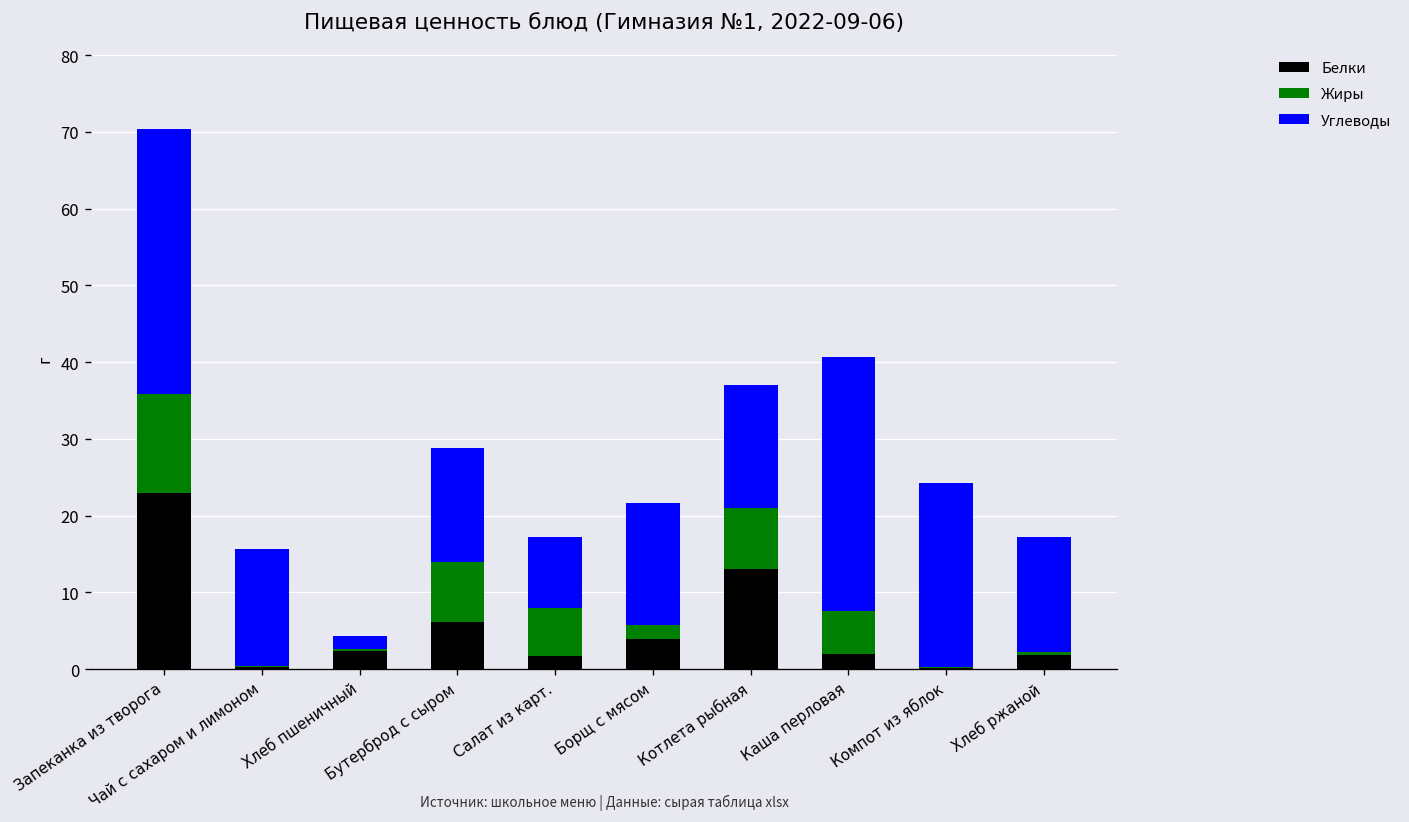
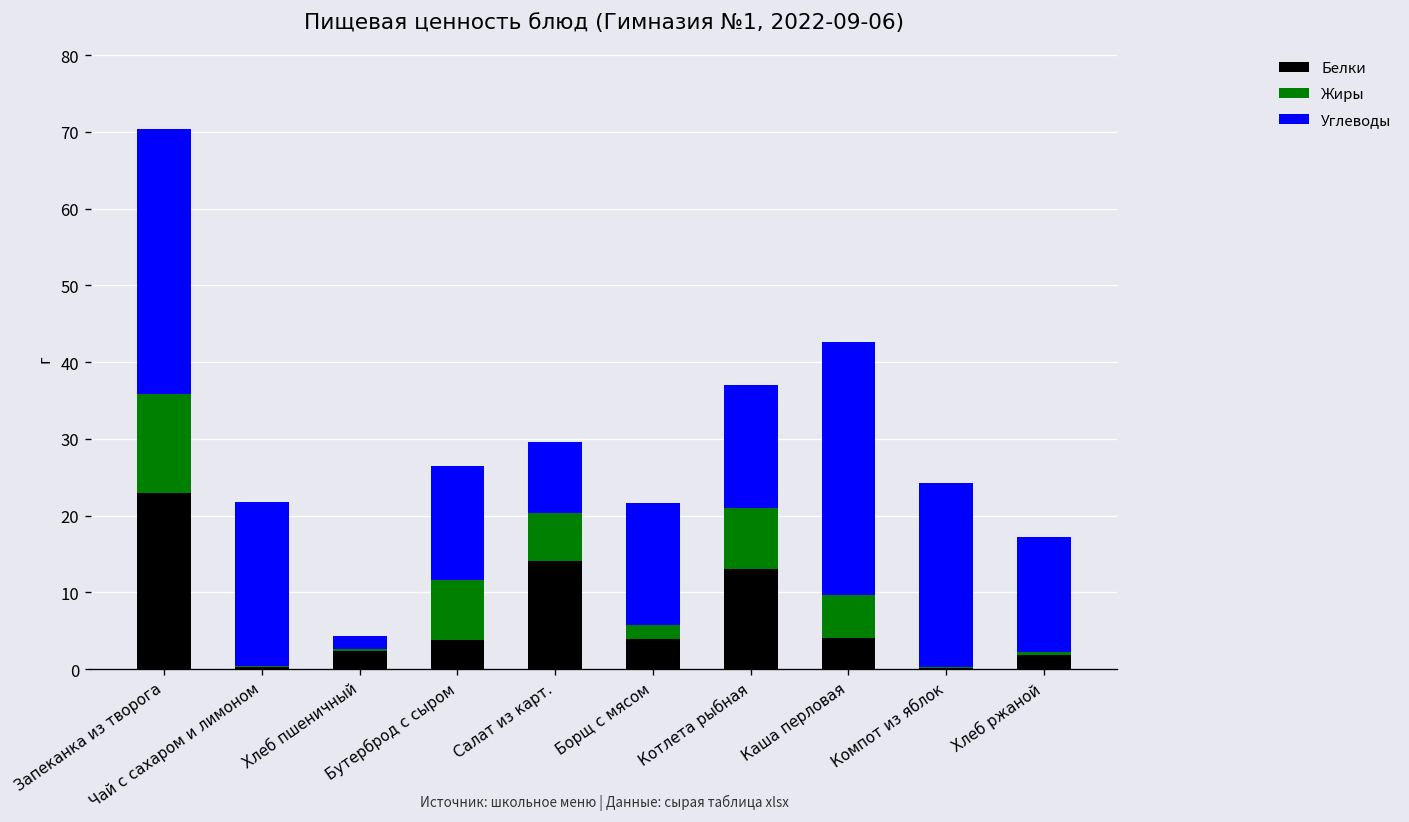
  {
    "Белки": {
      "Запеканка из творога": 23,
      "Хлеб пшеничный": 2,
-     "Бутерброд с сыром": 6,
-     "Салат из карт.": 2,
+     "Бутерброд с сыром": 4,
+     "Салат из карт.": 14,
      "Борщ с мясом": 4,
      "Котлета рыбная": 13,
-     "Каша перловая": 2,
+     "Каша перловая": 4,
      "Хлеб ржаной": 2
    },
    "Жиры": {
      "Запеканка из творога": 13,
      "Бутерброд с сыром": 8,
      "Салат из карт.": 6,
      "Борщ с мясом": 2,
      "Котлета рыбная": 8,
      "Каша перловая": 6
    },
    "Углеводы": {
      "Запеканка из творога": 35,
-     "Чай с сахаром и лимоном": 15,
+     "Чай с сахаром и лимоном": 21,
      "Хлеб пшеничный": 2,
      "Бутерброд с сыром": 15,
      "Салат из карт.": 9,
      "Борщ с мясом": 16,
      "Котлета рыбная": 16,
      "Каша перловая": 33,
      "Компот из яблок": 24,
      "Хлеб ржаной": 15
    }
  }
